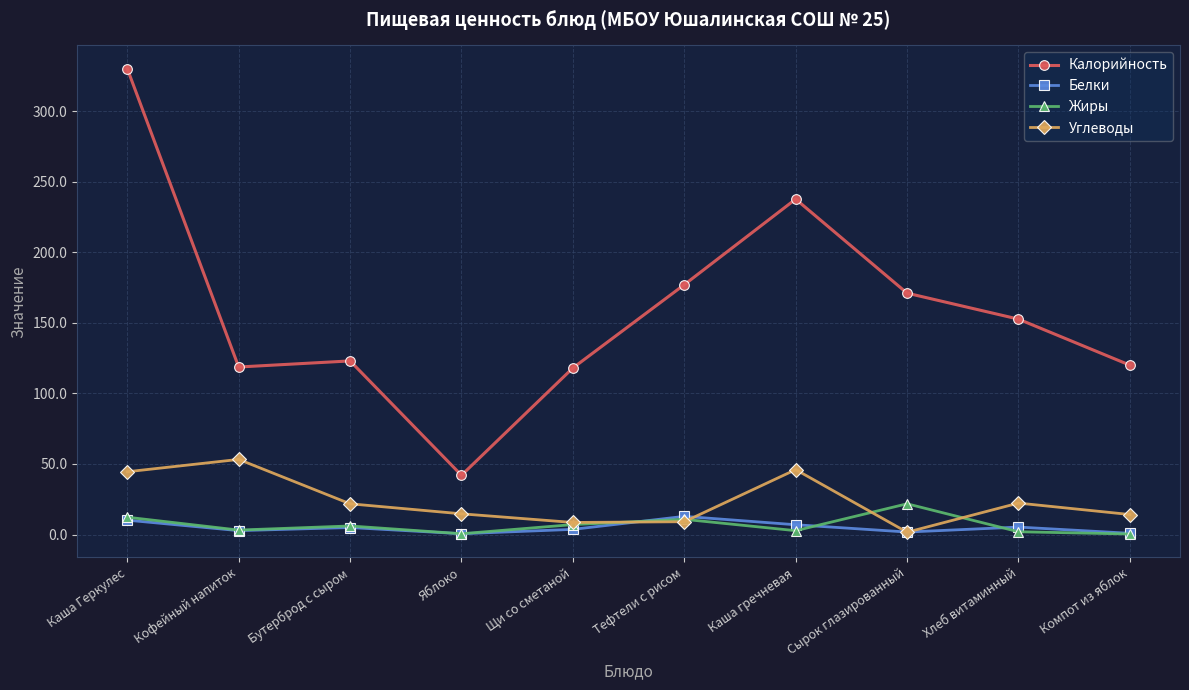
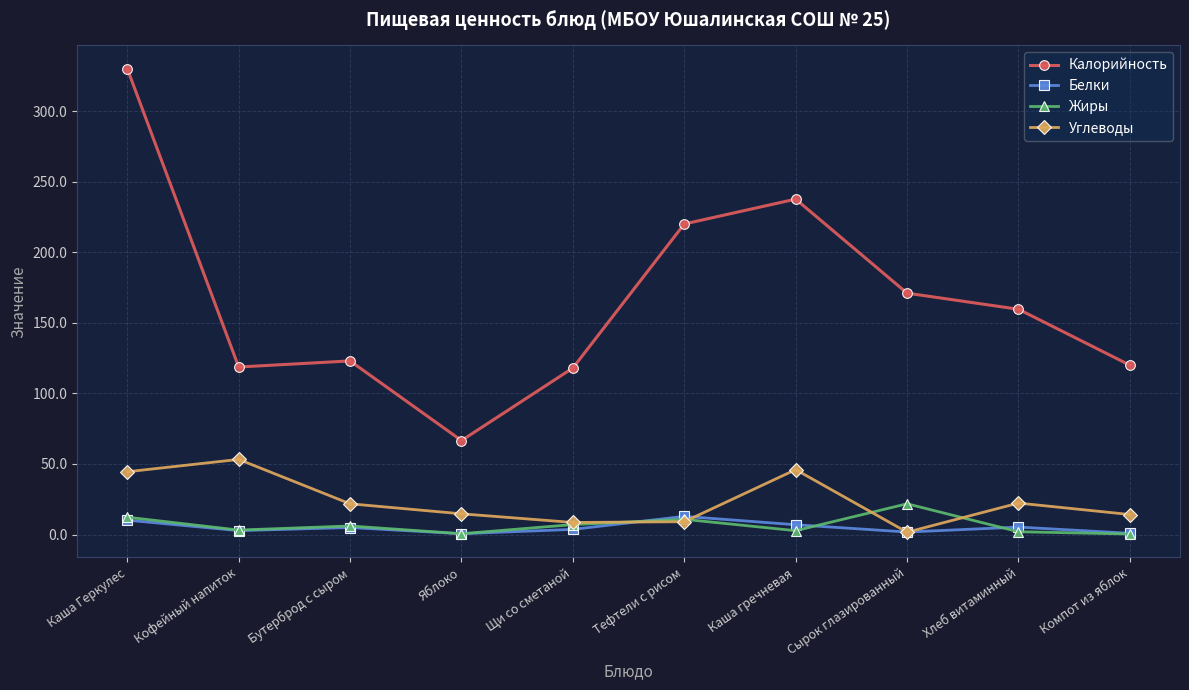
  {
    "Калорийность": {
      "Каша Геркулес": 330,
      "Кофейный напиток": 119,
      "Бутерброд с сыром": 123,
-     "Яблоко": 42,
+     "Яблоко": 67,
      "Щи со сметаной": 118,
-     "Тефтели с рисом": 177,
+     "Тефтели с рисом": 220,
      "Каша гречневая": 238,
      "Сырок глазированный": 171,
-     "Хлеб витаминный": 153,
+     "Хлеб витаминный": 160,
      "Компот из яблок": 120
    },
    "Белки": {
      "Каша Геркулес": 10,
      "Щи со сметаной": 4,
      "Тефтели с рисом": 13,
      "Каша гречневая": 7,
      "Хлеб витаминный": 5
    },
    "Жиры": {
      "Каша Геркулес": 12,
      "Каша гречневая": 3,
      "Сырок глазированный": 22,
      "Хлеб витаминный": 2
    },
    "Углеводы": {
      "Каша Геркулес": 45,
      "Кофейный напиток": 53,
      "Бутерброд с сыром": 22,
      "Яблоко": 15,
      "Каша гречневая": 46,
      "Хлеб витаминный": 22,
      "Компот из яблок": 14
    }
  }
